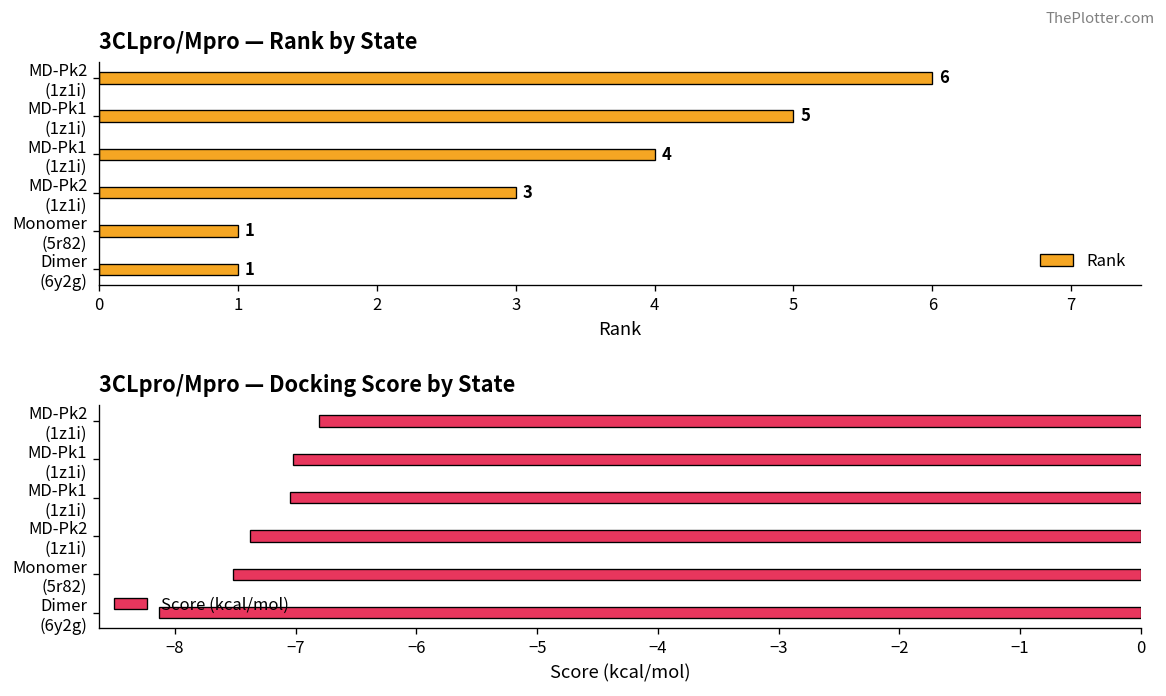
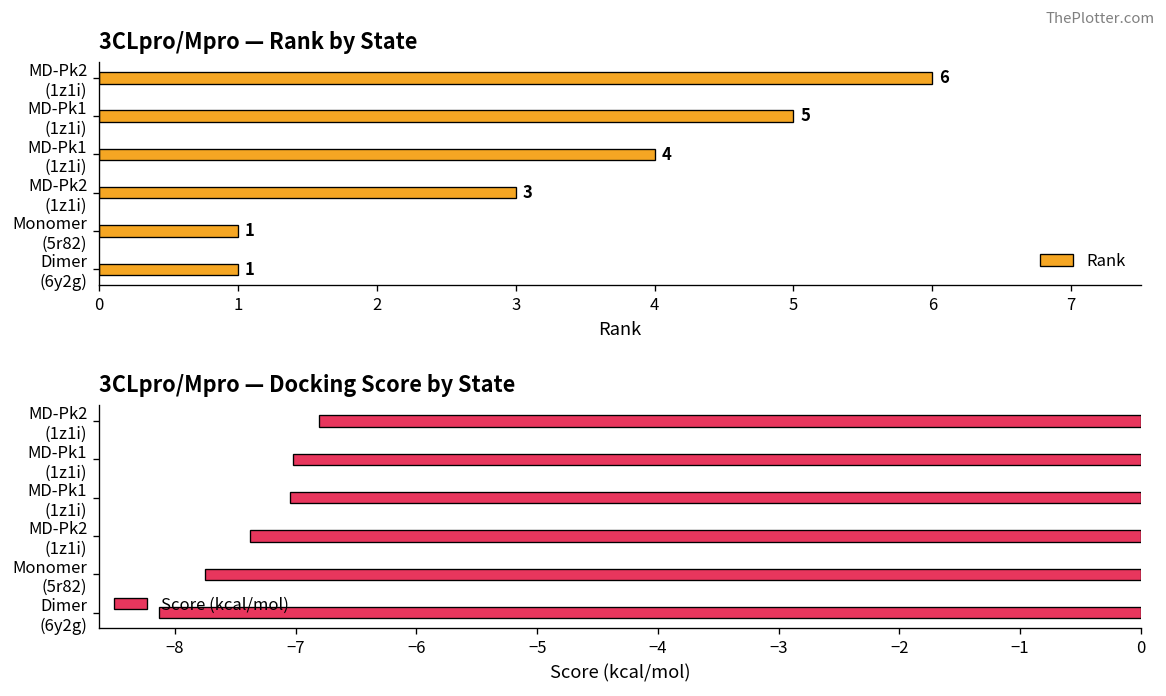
  {
    "3CLpro/Mpro — Rank by State": {
      "Monomer (5r82)": 1,
      "Dimer (6y2g)": 1
    },
    "3CLpro/Mpro — Docking Score by State": {
-     "Monomer (5r82)": -7.52,
+     "Monomer (5r82)": -7.75,
      "Dimer (6y2g)": -8.13
    }
  }
